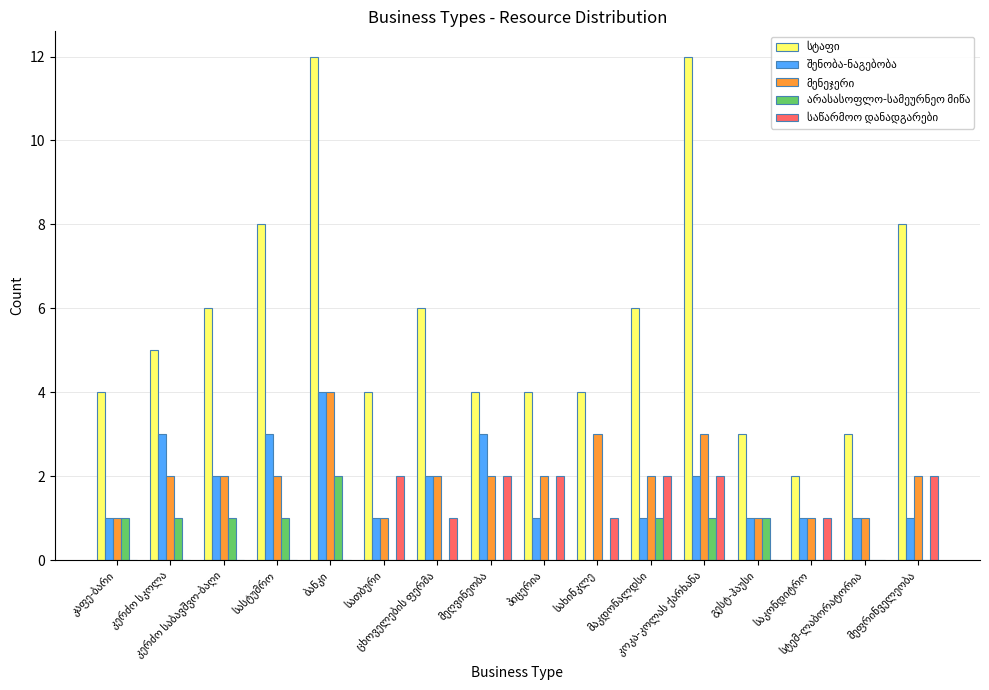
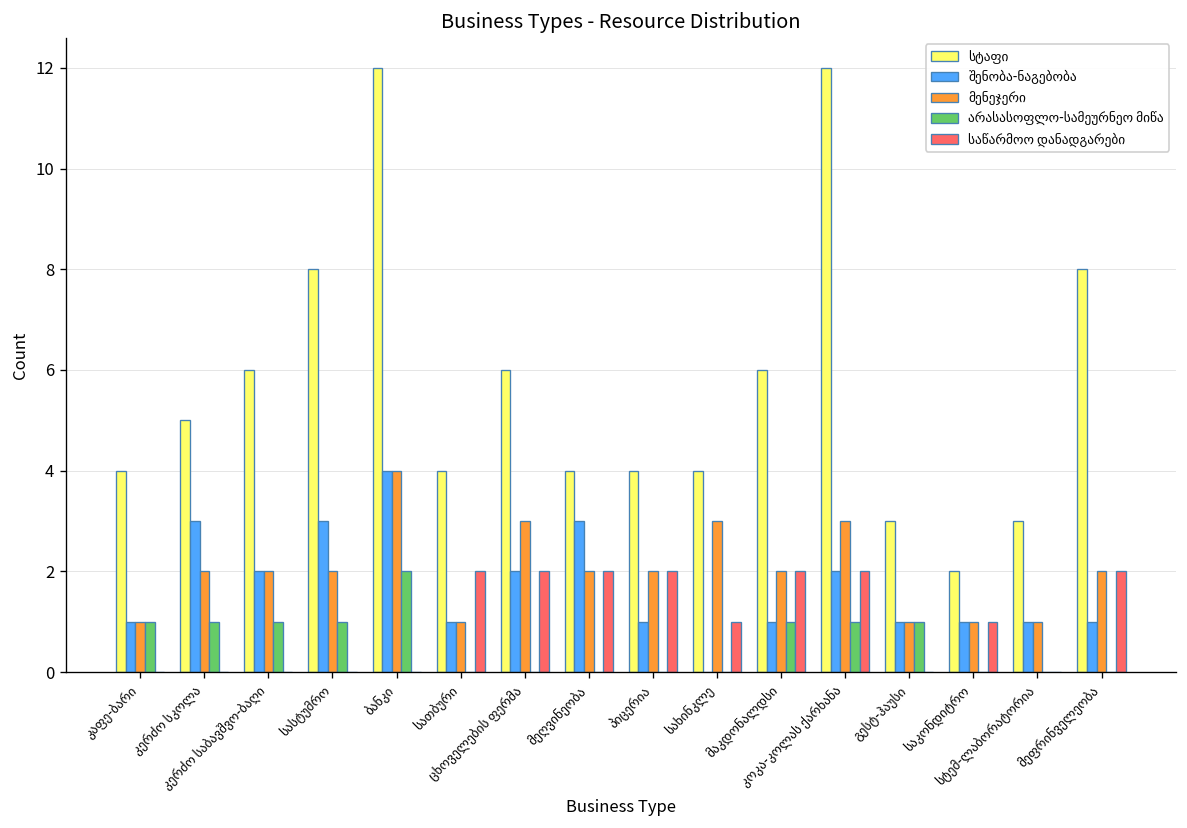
  {
    "სტაფი": {
      "კაფე-ბარი": 4,
      "კერძო სკოლა": 5,
      "კერძო საბავშვო-ბაღი": 6,
      "სასტუმრო": 8,
      "ბანკი": 12,
      "სათბური": 4,
      "ცხოველების ფერმა": 6,
      "მეღვინეობა": 4,
      "პიცერია": 4,
      "სახინკლე": 4,
      "მაკდონალდსი": 6,
      "კოკა-კოლას ქარხანა": 12,
      "გესტ-ჰაუსი": 3,
      "საკონდიტრო": 2,
      "სტემ-ლაბორატორია": 3,
      "მეფრინველეობა": 8
    },
    "შენობა-ნაგებობა": {
      "კაფე-ბარი": 1,
      "კერძო სკოლა": 3,
      "კერძო საბავშვო-ბაღი": 2,
      "სასტუმრო": 3,
      "ბანკი": 4,
      "სათბური": 1,
      "ცხოველების ფერმა": 2,
      "მეღვინეობა": 3,
      "პიცერია": 1,
      "სახინკლე": 0,
      "მაკდონალდსი": 1,
      "კოკა-კოლას ქარხანა": 2,
      "გესტ-ჰაუსი": 1,
      "საკონდიტრო": 1,
      "სტემ-ლაბორატორია": 1,
      "მეფრინველეობა": 1
    },
    "მენეჯერი": {
      "კაფე-ბარი": 1,
      "კერძო სკოლა": 2,
      "კერძო საბავშვო-ბაღი": 2,
      "სასტუმრო": 2,
      "ბანკი": 4,
      "სათბური": 1,
-     "ცხოველების ფერმა": 2,
+     "ცხოველების ფერმა": 3,
      "მეღვინეობა": 2,
      "პიცერია": 2,
      "სახინკლე": 3,
      "მაკდონალდსი": 2,
      "კოკა-კოლას ქარხანა": 3,
      "გესტ-ჰაუსი": 1,
      "საკონდიტრო": 1,
      "სტემ-ლაბორატორია": 1,
      "მეფრინველეობა": 2
    },
    "არასასოფლო-სამეურნეო მიწა": {
      "კაფე-ბარი": 1,
      "კერძო სკოლა": 1,
      "კერძო საბავშვო-ბაღი": 1,
      "სასტუმრო": 1,
      "ბანკი": 2,
      "სათბური": 0,
      "ცხოველების ფერმა": 0,
      "მეღვინეობა": 0,
      "პიცერია": 0,
      "სახინკლე": 0,
      "მაკდონალდსი": 1,
      "კოკა-კოლას ქარხანა": 1,
      "გესტ-ჰაუსი": 1,
      "საკონდიტრო": 0,
      "სტემ-ლაბორატორია": 0,
      "მეფრინველეობა": 0
    },
    "საწარმოო დანადგარები": {
      "კაფე-ბარი": 0,
      "კერძო სკოლა": 0,
      "კერძო საბავშვო-ბაღი": 0,
      "სასტუმრო": 0,
      "ბანკი": 0,
      "სათბური": 2,
-     "ცხოველების ფერმა": 1,
+     "ცხოველების ფერმა": 2,
      "მეღვინეობა": 2,
      "პიცერია": 2,
      "სახინკლე": 1,
      "მაკდონალდსი": 2,
      "კოკა-კოლას ქარხანა": 2,
      "გესტ-ჰაუსი": 0,
      "საკონდიტრო": 1,
      "სტემ-ლაბორატორია": 0,
      "მეფრინველეობა": 2
    }
  }
